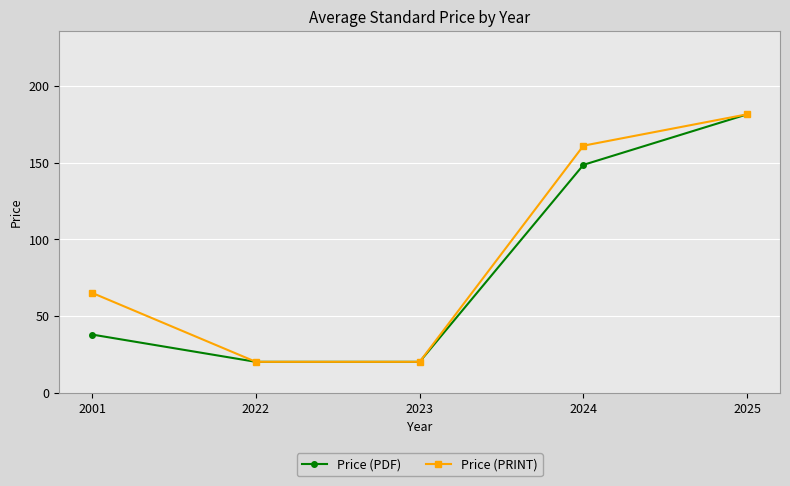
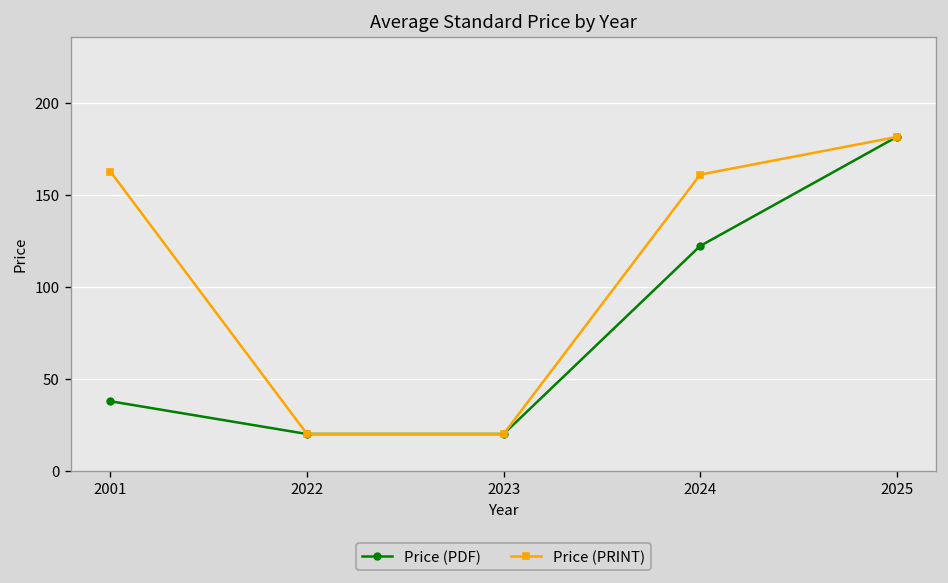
  {
    "Price (PDF)": {
      "2001": 38,
-     "2024": 149
+     "2024": 122
    },
    "Price (PRINT)": {
-     "2001": 65,
+     "2001": 163,
      "2024": 161
    }
  }
